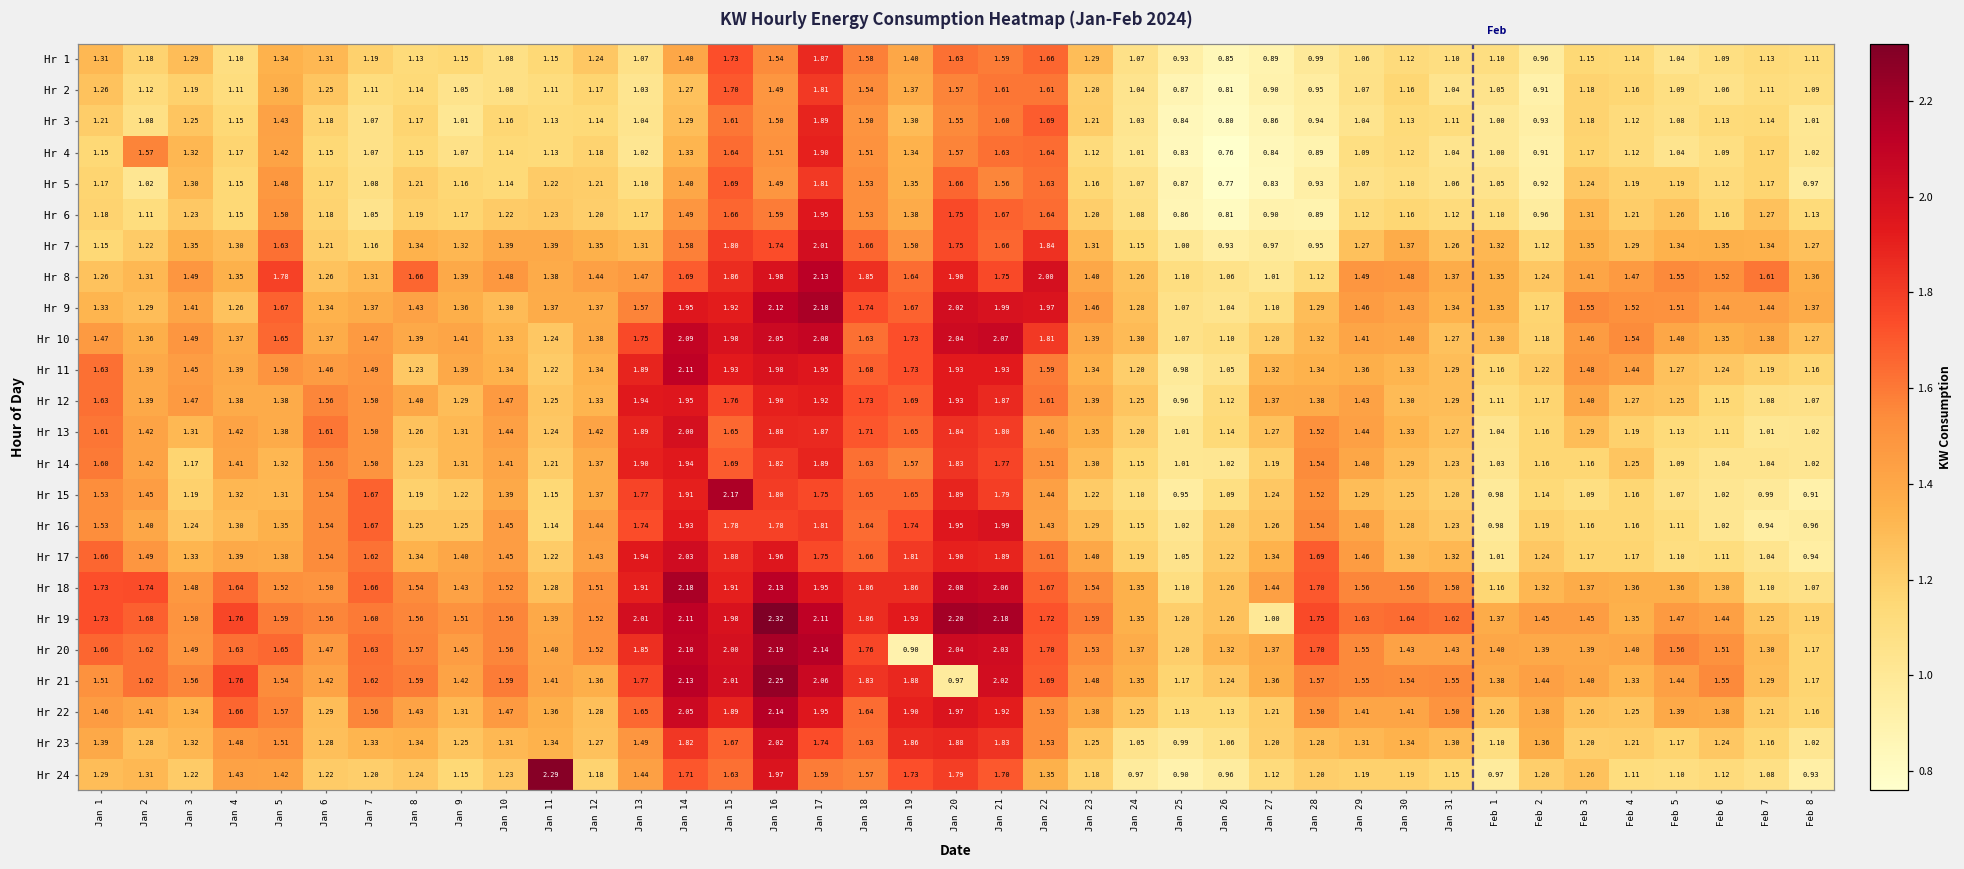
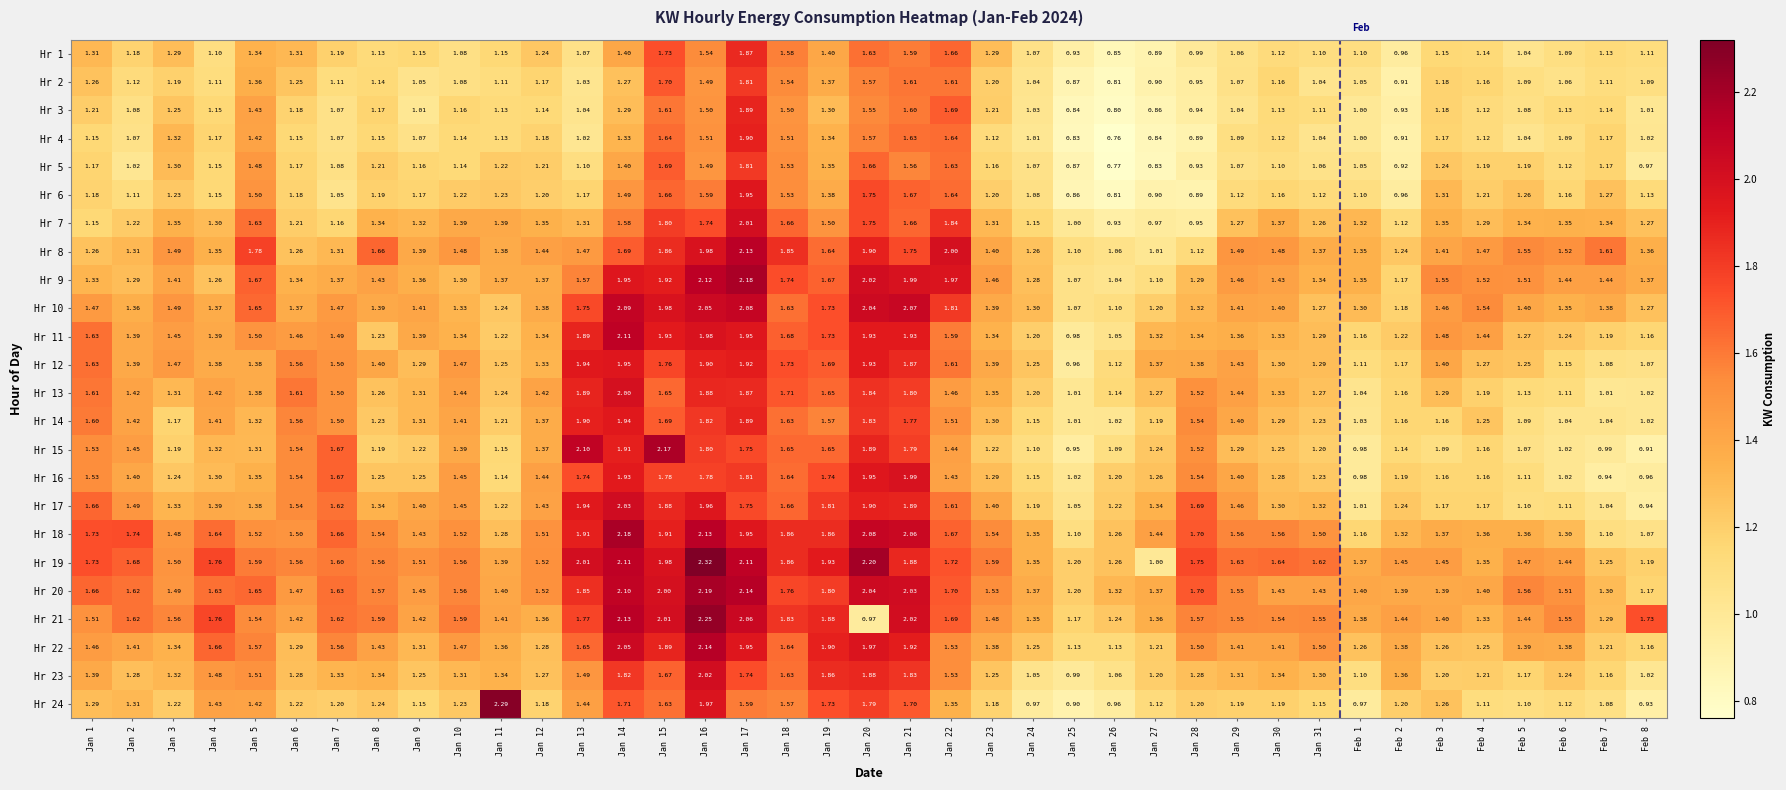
  {
    "Hr 4": {
      "Jan 1": 1.15,
-     "Jan 2": 1.57,
+     "Jan 2": 1.07,
      "Jan 3": 1.32,
      "Jan 4": 1.17,
      "Jan 5": 1.42,
      "Jan 6": 1.15,
      "Jan 7": 1.07,
      "Jan 8": 1.15,
      "Jan 9": 1.07,
      "Jan 10": 1.14,
      "Jan 11": 1.13,
      "Jan 12": 1.18,
      "Jan 13": 1.02,
      "Jan 14": 1.33,
      "Jan 15": 1.64,
      "Jan 16": 1.51,
      "Jan 17": 1.90,
      "Jan 18": 1.51,
      "Jan 19": 1.34,
      "Jan 20": 1.57,
      "Jan 21": 1.63,
      "Jan 22": 1.64,
      "Jan 23": 1.12,
      "Jan 24": 1.01,
      "Jan 25": 0.83,
      "Jan 26": 0.76,
      "Jan 27": 0.84,
      "Jan 28": 0.89,
      "Jan 29": 1.09,
      "Jan 30": 1.12,
      "Jan 31": 1.04,
      "Feb 1": 1.00,
      "Feb 2": 0.91,
      "Feb 3": 1.17,
      "Feb 4": 1.12,
      "Feb 5": 1.04,
      "Feb 6": 1.09,
      "Feb 7": 1.17,
      "Feb 8": 1.02
    },
    "Hr 15": {
      "Jan 1": 1.53,
      "Jan 2": 1.45,
      "Jan 3": 1.19,
      "Jan 4": 1.32,
      "Jan 5": 1.31,
      "Jan 6": 1.54,
      "Jan 7": 1.67,
      "Jan 8": 1.19,
      "Jan 9": 1.22,
      "Jan 10": 1.39,
      "Jan 11": 1.15,
      "Jan 12": 1.37,
-     "Jan 13": 1.77,
+     "Jan 13": 2.10,
      "Jan 14": 1.91,
      "Jan 15": 2.17,
      "Jan 16": 1.80,
      "Jan 17": 1.75,
      "Jan 18": 1.65,
      "Jan 19": 1.65,
      "Jan 20": 1.89,
      "Jan 21": 1.79,
      "Jan 22": 1.44,
      "Jan 23": 1.22,
      "Jan 24": 1.10,
      "Jan 25": 0.95,
      "Jan 26": 1.09,
      "Jan 27": 1.24,
      "Jan 28": 1.52,
      "Jan 29": 1.29,
      "Jan 30": 1.25,
      "Jan 31": 1.20,
      "Feb 1": 0.98,
      "Feb 2": 1.14,
      "Feb 3": 1.09,
      "Feb 4": 1.16,
      "Feb 5": 1.07,
      "Feb 6": 1.02,
      "Feb 7": 0.99,
      "Feb 8": 0.91
    },
    "Hr 19": {
      "Jan 1": 1.73,
      "Jan 2": 1.68,
      "Jan 3": 1.50,
      "Jan 4": 1.76,
      "Jan 5": 1.59,
      "Jan 6": 1.56,
      "Jan 7": 1.60,
      "Jan 8": 1.56,
      "Jan 9": 1.51,
      "Jan 10": 1.56,
      "Jan 11": 1.39,
      "Jan 12": 1.52,
      "Jan 13": 2.01,
      "Jan 14": 2.11,
      "Jan 15": 1.98,
      "Jan 16": 2.32,
      "Jan 17": 2.11,
      "Jan 18": 1.86,
      "Jan 19": 1.93,
      "Jan 20": 2.20,
-     "Jan 21": 2.18,
+     "Jan 21": 1.88,
      "Jan 22": 1.72,
      "Jan 23": 1.59,
      "Jan 24": 1.35,
      "Jan 25": 1.20,
      "Jan 26": 1.26,
      "Jan 27": 1.00,
      "Jan 28": 1.75,
      "Jan 29": 1.63,
      "Jan 30": 1.64,
      "Jan 31": 1.62,
      "Feb 1": 1.37,
      "Feb 2": 1.45,
      "Feb 3": 1.45,
      "Feb 4": 1.35,
      "Feb 5": 1.47,
      "Feb 6": 1.44,
      "Feb 7": 1.25,
      "Feb 8": 1.19
    },
    "Hr 20": {
      "Jan 1": 1.66,
      "Jan 2": 1.62,
      "Jan 3": 1.49,
      "Jan 4": 1.63,
      "Jan 5": 1.65,
      "Jan 6": 1.47,
      "Jan 7": 1.63,
      "Jan 8": 1.57,
      "Jan 9": 1.45,
      "Jan 10": 1.56,
      "Jan 11": 1.40,
      "Jan 12": 1.52,
      "Jan 13": 1.85,
      "Jan 14": 2.10,
      "Jan 15": 2.00,
      "Jan 16": 2.19,
      "Jan 17": 2.14,
      "Jan 18": 1.76,
-     "Jan 19": 0.90,
+     "Jan 19": 1.80,
      "Jan 20": 2.04,
      "Jan 21": 2.03,
      "Jan 22": 1.70,
      "Jan 23": 1.53,
      "Jan 24": 1.37,
      "Jan 25": 1.20,
      "Jan 26": 1.32,
      "Jan 27": 1.37,
      "Jan 28": 1.70,
      "Jan 29": 1.55,
      "Jan 30": 1.43,
      "Jan 31": 1.43,
      "Feb 1": 1.40,
      "Feb 2": 1.39,
      "Feb 3": 1.39,
      "Feb 4": 1.40,
      "Feb 5": 1.56,
      "Feb 6": 1.51,
      "Feb 7": 1.30,
      "Feb 8": 1.17
    },
    "Hr 21": {
      "Jan 1": 1.51,
      "Jan 2": 1.62,
      "Jan 3": 1.56,
      "Jan 4": 1.76,
      "Jan 5": 1.54,
      "Jan 6": 1.42,
      "Jan 7": 1.62,
      "Jan 8": 1.59,
      "Jan 9": 1.42,
      "Jan 10": 1.59,
      "Jan 11": 1.41,
      "Jan 12": 1.36,
      "Jan 13": 1.77,
      "Jan 14": 2.13,
      "Jan 15": 2.01,
      "Jan 16": 2.25,
      "Jan 17": 2.06,
      "Jan 18": 1.83,
      "Jan 19": 1.88,
      "Jan 20": 0.97,
      "Jan 21": 2.02,
      "Jan 22": 1.69,
      "Jan 23": 1.48,
      "Jan 24": 1.35,
      "Jan 25": 1.17,
      "Jan 26": 1.24,
      "Jan 27": 1.36,
      "Jan 28": 1.57,
      "Jan 29": 1.55,
      "Jan 30": 1.54,
      "Jan 31": 1.55,
      "Feb 1": 1.38,
      "Feb 2": 1.44,
      "Feb 3": 1.40,
      "Feb 4": 1.33,
      "Feb 5": 1.44,
      "Feb 6": 1.55,
      "Feb 7": 1.29,
-     "Feb 8": 1.17
+     "Feb 8": 1.73
    }
  }
